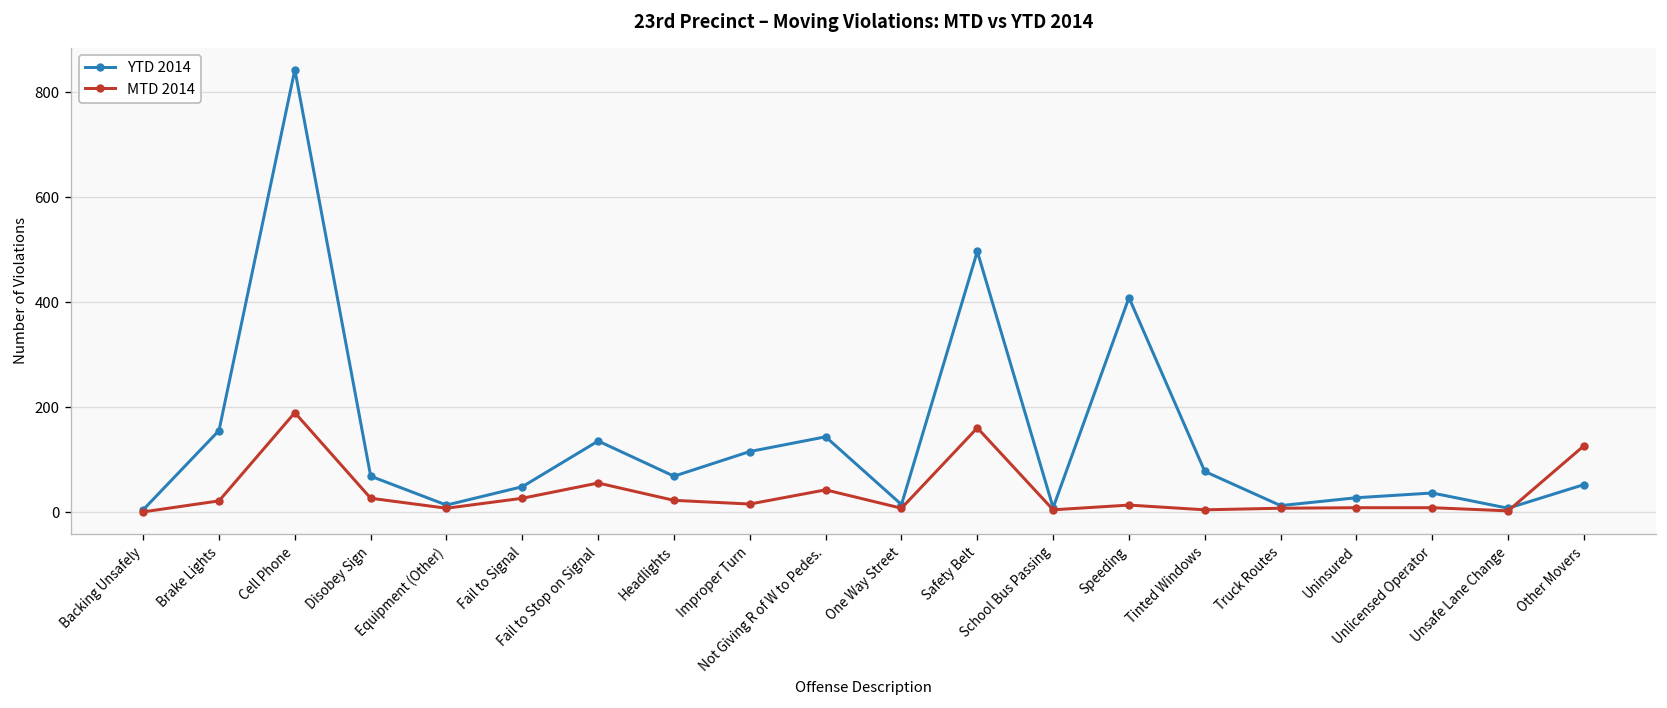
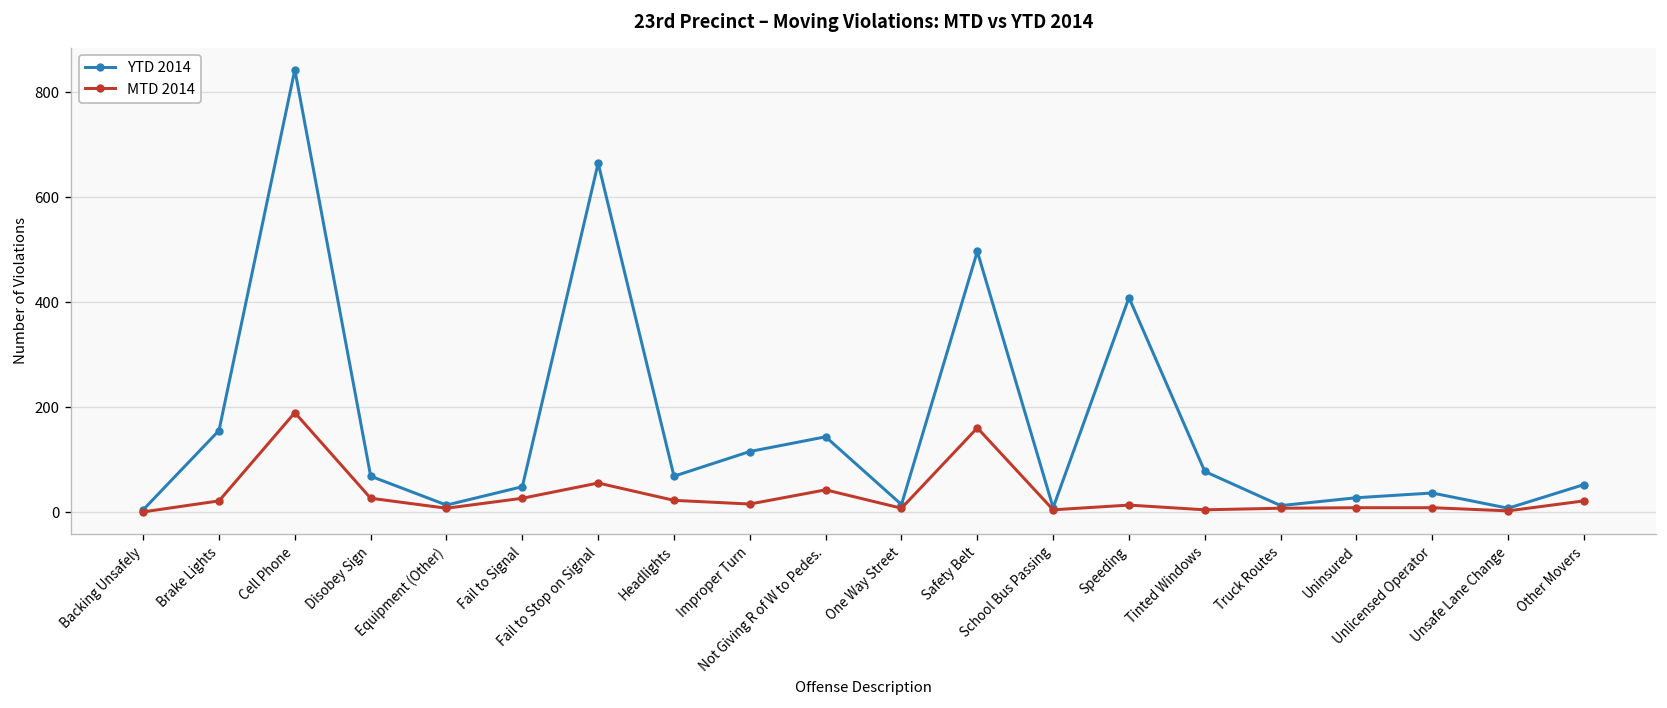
  {
    "YTD 2014": {
      "Brake Lights": 160,
      "Cell Phone": 840,
      "Disobey Sign": 70,
      "Equipment (Other)": 10,
      "Fail to Signal": 50,
-     "Fail to Stop on Signal": 140,
+     "Fail to Stop on Signal": 670,
      "Headlights": 70,
      "Improper Turn": 120,
      "Not Giving R of W to Pedes.": 140,
      "One Way Street": 20,
      "Safety Belt": 500,
      "Speeding": 410,
      "Tinted Windows": 80,
      "Uninsured": 30,
      "Unlicensed Operator": 40,
      "Other Movers": 50
    },
    "MTD 2014": {
      "Brake Lights": 20,
      "Cell Phone": 190,
      "Disobey Sign": 30,
      "Equipment (Other)": 10,
      "Fail to Signal": 30,
      "Fail to Stop on Signal": 60,
      "Headlights": 20,
      "Improper Turn": 20,
      "Not Giving R of W to Pedes.": 40,
      "One Way Street": 10,
      "Safety Belt": 160,
      "Speeding": 10,
      "Tinted Windows": 10,
      "Uninsured": 10,
      "Unlicensed Operator": 10,
-     "Other Movers": 130
+     "Other Movers": 20
    }
  }
